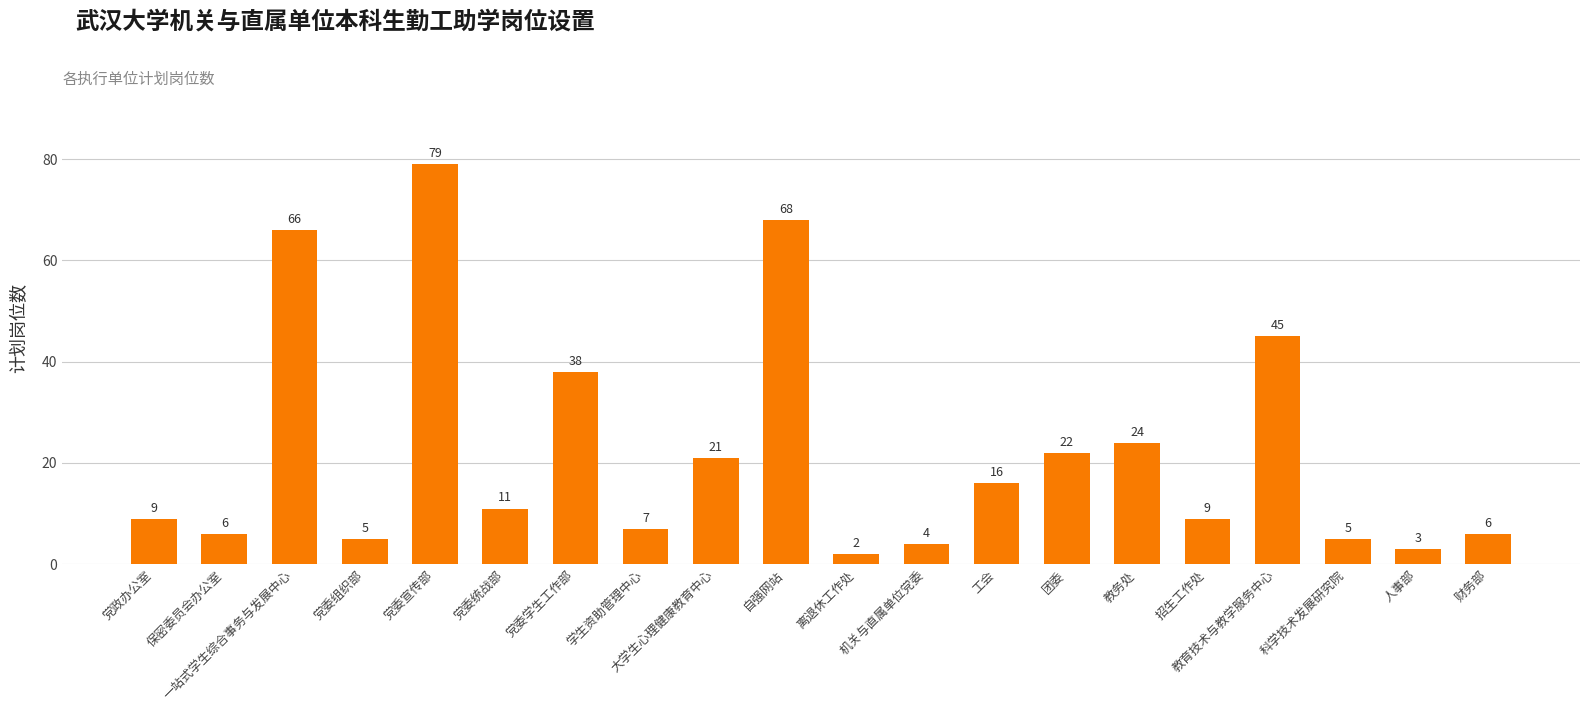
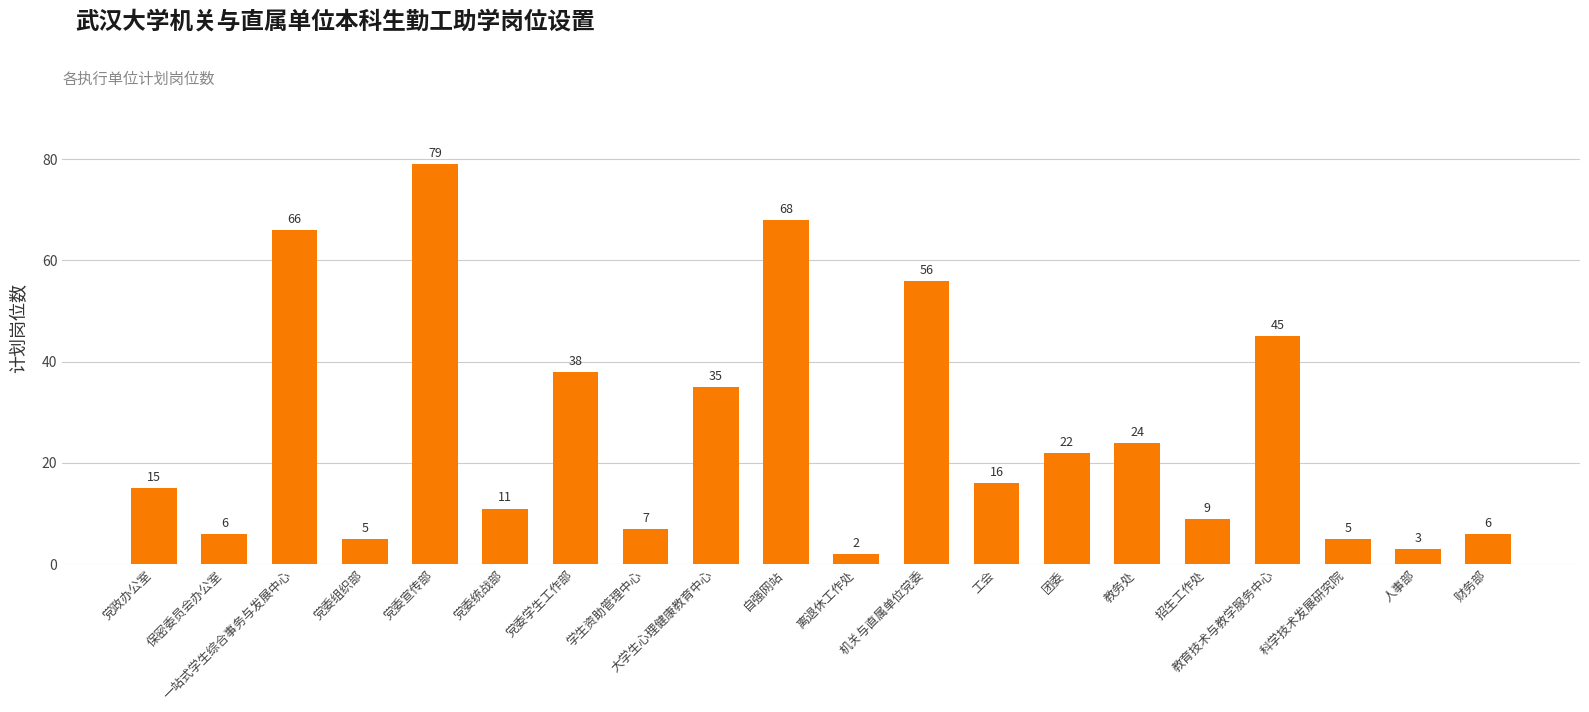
  {
-   "党政办公室": 9,
+   "党政办公室": 15,
    "保密委员会办公室": 6,
    "一站式学生综合事务与发展中心": 66,
    "党委组织部": 5,
    "党委宣传部": 79,
    "党委统战部": 11,
    "党委学生工作部": 38,
    "学生资助管理中心": 7,
-   "大学生心理健康教育中心": 21,
+   "大学生心理健康教育中心": 35,
    "自强网站": 68,
    "离退休工作处": 2,
-   "机关与直属单位党委": 4,
+   "机关与直属单位党委": 56,
    "工会": 16,
    "团委": 22,
    "教务处": 24,
    "招生工作处": 9,
    "教育技术与教学服务中心": 45,
    "科学技术发展研究院": 5,
    "人事部": 3,
    "财务部": 6
  }
